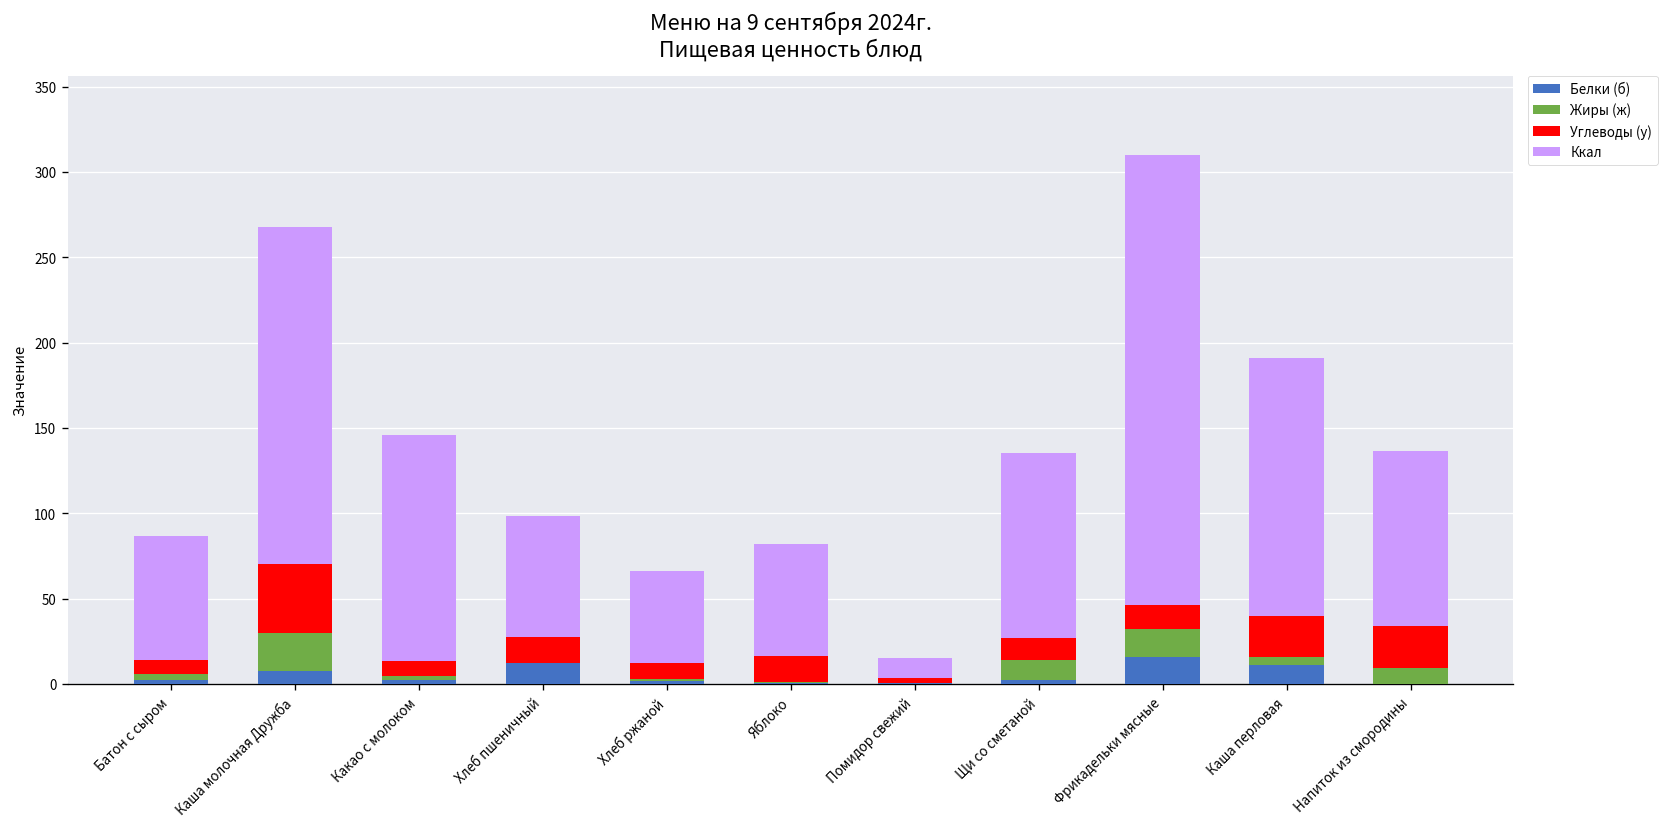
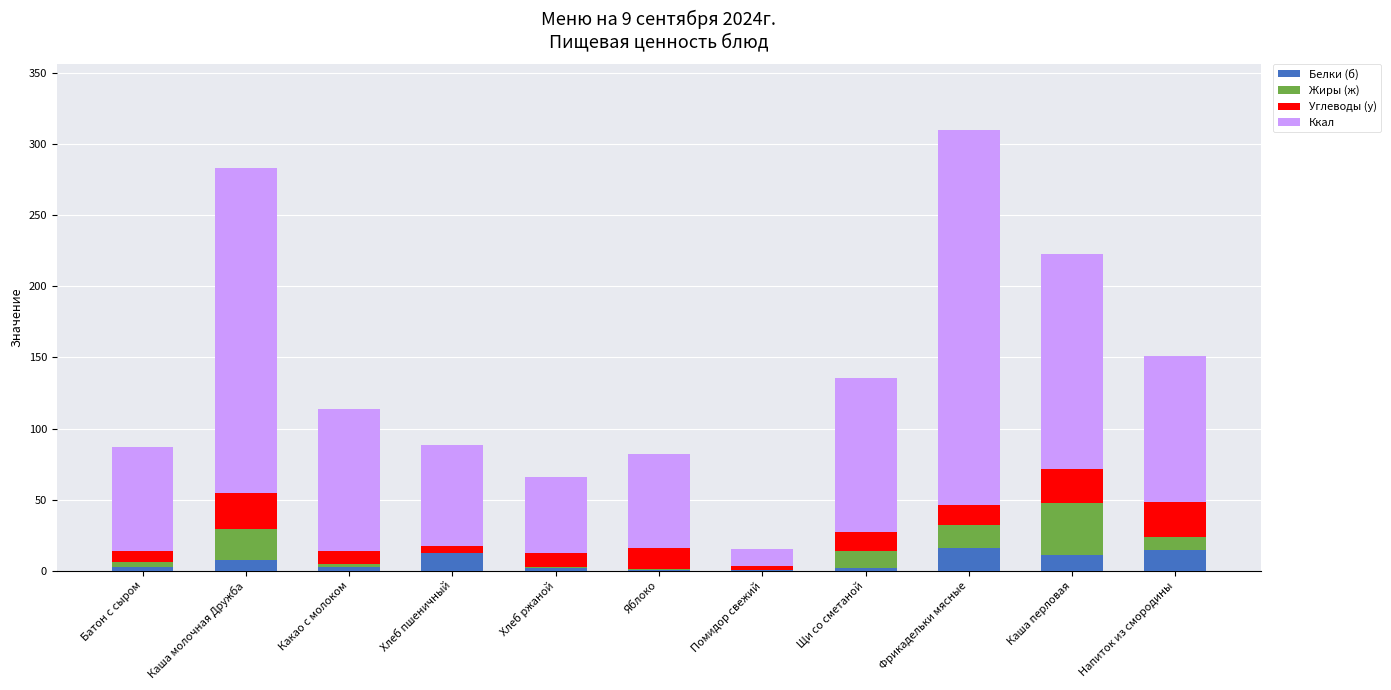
  {
    "Белки (б)": {
      "Батон с сыром": 2,
      "Каша молочная Дружба": 7,
      "Какао с молоком": 2,
      "Хлеб пшеничный": 12,
      "Щи со сметаной": 2,
      "Фрикадельки мясные": 16,
      "Каша перловая": 11,
-     "Напиток из смородины": 0
+     "Напиток из смородины": 15
    },
    "Жиры (ж)": {
      "Батон с сыром": 4,
      "Каша молочная Дружба": 22,
      "Какао с молоком": 2,
      "Помидор свежий": 0,
      "Щи со сметаной": 12,
      "Фрикадельки мясные": 16,
-     "Каша перловая": 5,
+     "Каша перловая": 37,
      "Напиток из смородины": 9
    },
    "Углеводы (у)": {
      "Батон с сыром": 8,
-     "Каша молочная Дружба": 41,
+     "Каша молочная Дружба": 25,
      "Какао с молоком": 9,
-     "Хлеб пшеничный": 15,
+     "Хлеб пшеничный": 5,
      "Хлеб ржаной": 10,
      "Яблоко": 15,
      "Помидор свежий": 3,
      "Щи со сметаной": 13,
      "Фрикадельки мясные": 14,
      "Каша перловая": 24,
      "Напиток из смородины": 25
    },
    "Ккал": {
      "Батон с сыром": 73,
-     "Каша молочная Дружба": 197,
-     "Какао с молоком": 132,
+     "Каша молочная Дружба": 229,
+     "Какао с молоком": 100,
      "Хлеб пшеничный": 71,
      "Хлеб ржаной": 54,
      "Яблоко": 66,
      "Помидор свежий": 12,
      "Щи со сметаной": 108,
      "Фрикадельки мясные": 264,
      "Каша перловая": 151,
      "Напиток из смородины": 103
    }
  }
